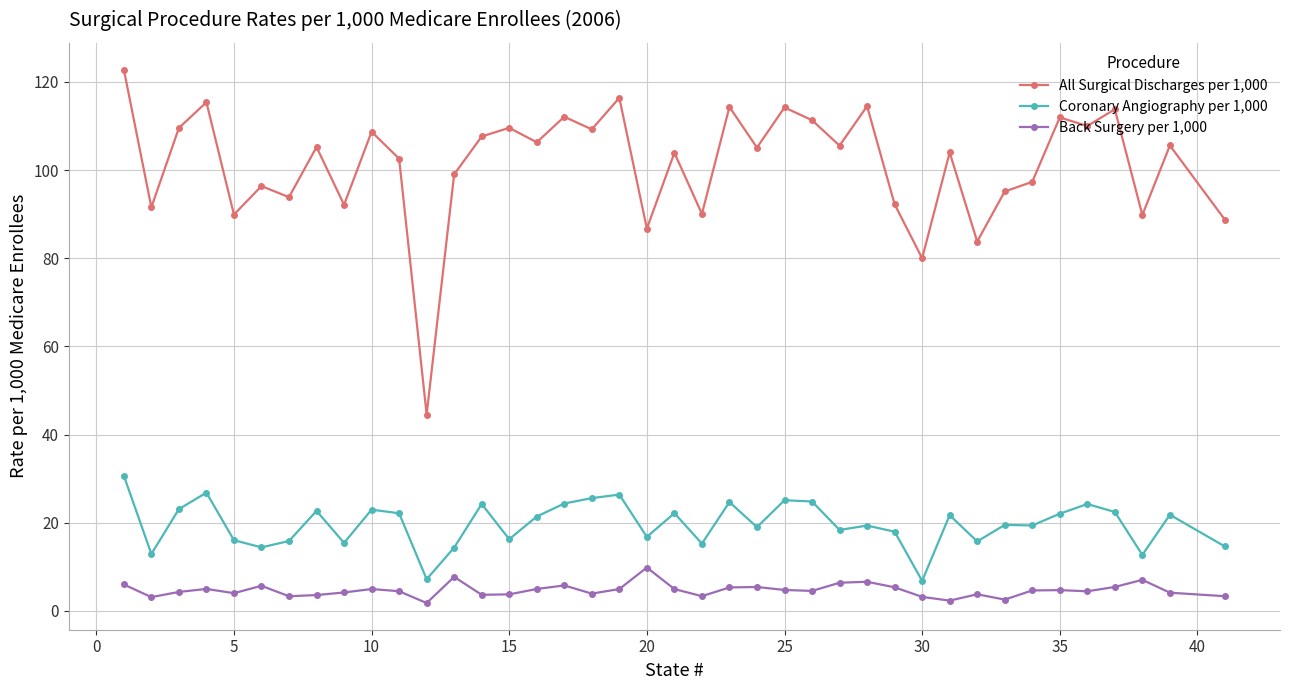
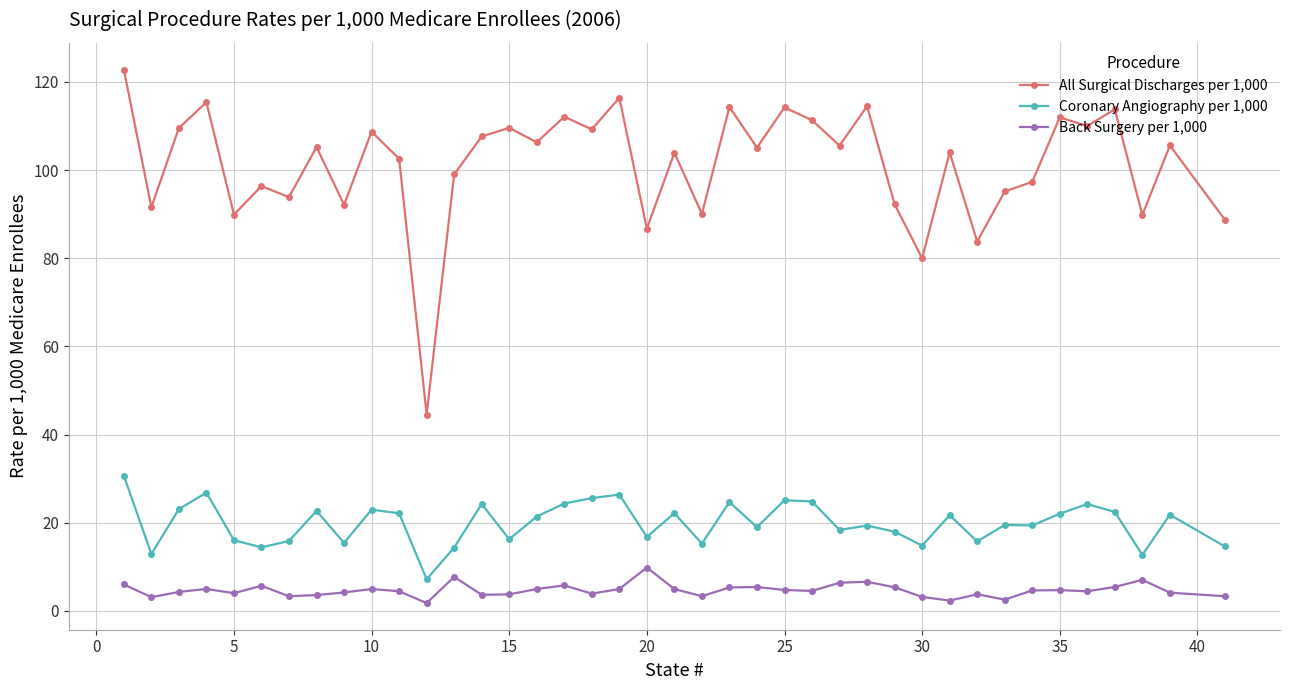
  {
    "All Surgical Discharges per 1,000": {
      "5": 90,
      "10": 109,
      "15": 110,
      "20": 87,
      "25": 114,
      "30": 80,
      "35": 112
    },
    "Coronary Angiography per 1,000": {
      "5": 16,
      "10": 23,
      "15": 16,
      "20": 17,
      "25": 25,
-     "30": 7,
+     "30": 15,
      "35": 22
    },
    "Back Surgery per 1,000": {
      "5": 4,
      "10": 5,
      "15": 4,
      "20": 10,
      "25": 5,
      "30": 3,
      "35": 5
    }
  }
